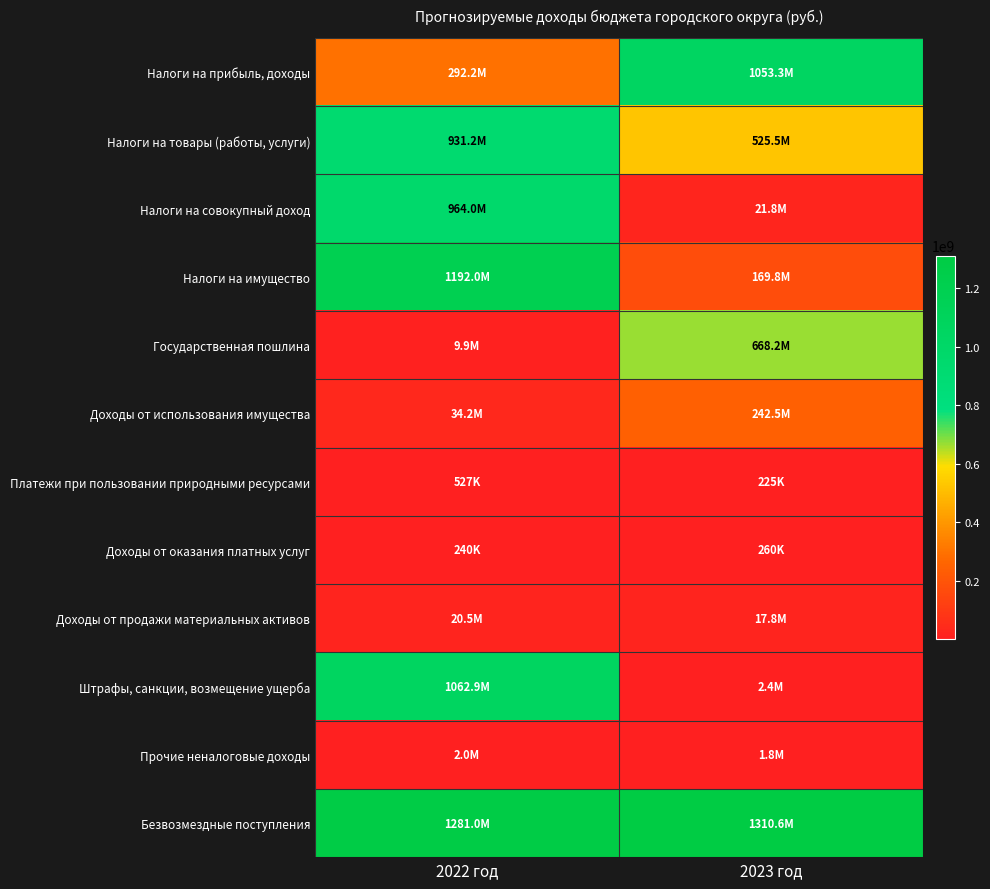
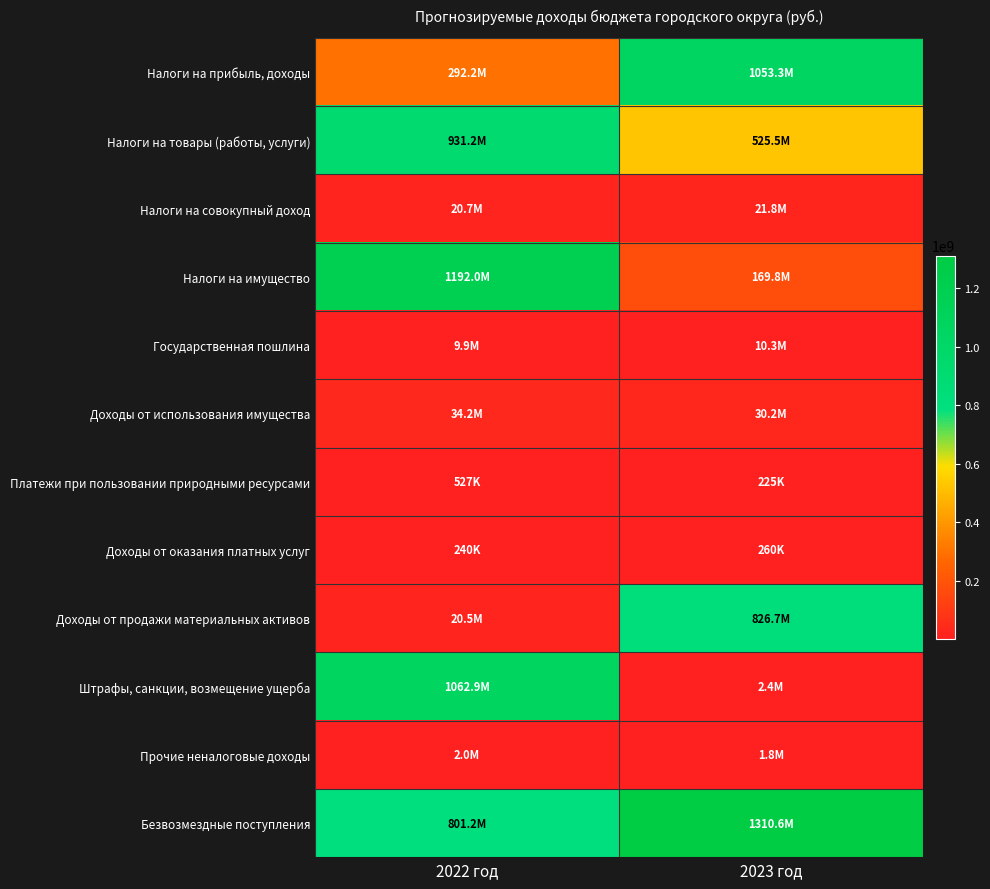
  {
    "Налоги на прибыль, доходы": {
      "2022 год": "292.2M",
      "2023 год": "1053.3M"
    },
    "Налоги на товары (работы, услуги)": {
      "2022 год": "931.2M",
      "2023 год": "525.5M"
    },
    "Налоги на совокупный доход": {
-     "2022 год": "964.0M",
+     "2022 год": "20.7M",
      "2023 год": "21.8M"
    },
    "Налоги на имущество": {
      "2022 год": "1192.0M",
      "2023 год": "169.8M"
    },
    "Государственная пошлина": {
      "2022 год": "9.9M",
-     "2023 год": "668.2M"
+     "2023 год": "10.3M"
    },
    "Доходы от использования имущества": {
      "2022 год": "34.2M",
-     "2023 год": "242.5M"
+     "2023 год": "30.2M"
    },
    "Платежи при пользовании природными ресурсами": {
      "2022 год": "527K",
      "2023 год": "225K"
    },
    "Доходы от оказания платных услуг": {
      "2022 год": "240K",
      "2023 год": "260K"
    },
    "Доходы от продажи материальных активов": {
      "2022 год": "20.5M",
-     "2023 год": "17.8M"
+     "2023 год": "826.7M"
    },
    "Штрафы, санкции, возмещение ущерба": {
      "2022 год": "1062.9M",
      "2023 год": "2.4M"
    },
    "Прочие неналоговые доходы": {
      "2022 год": "2.0M",
      "2023 год": "1.8M"
    },
    "Безвозмездные поступления": {
-     "2022 год": "1281.0M",
+     "2022 год": "801.2M",
      "2023 год": "1310.6M"
    }
  }
